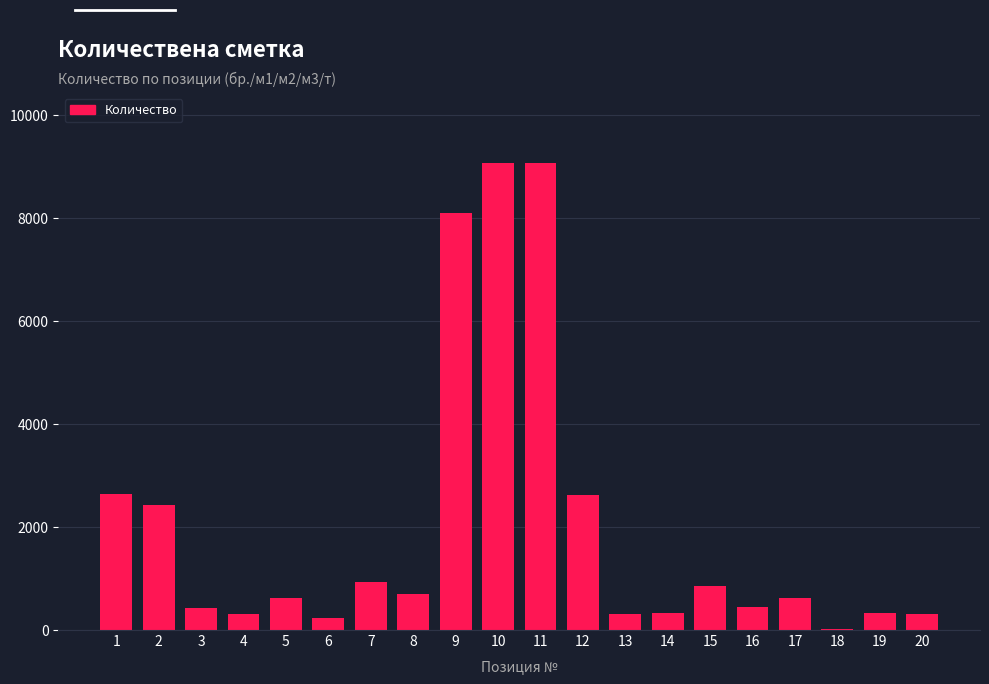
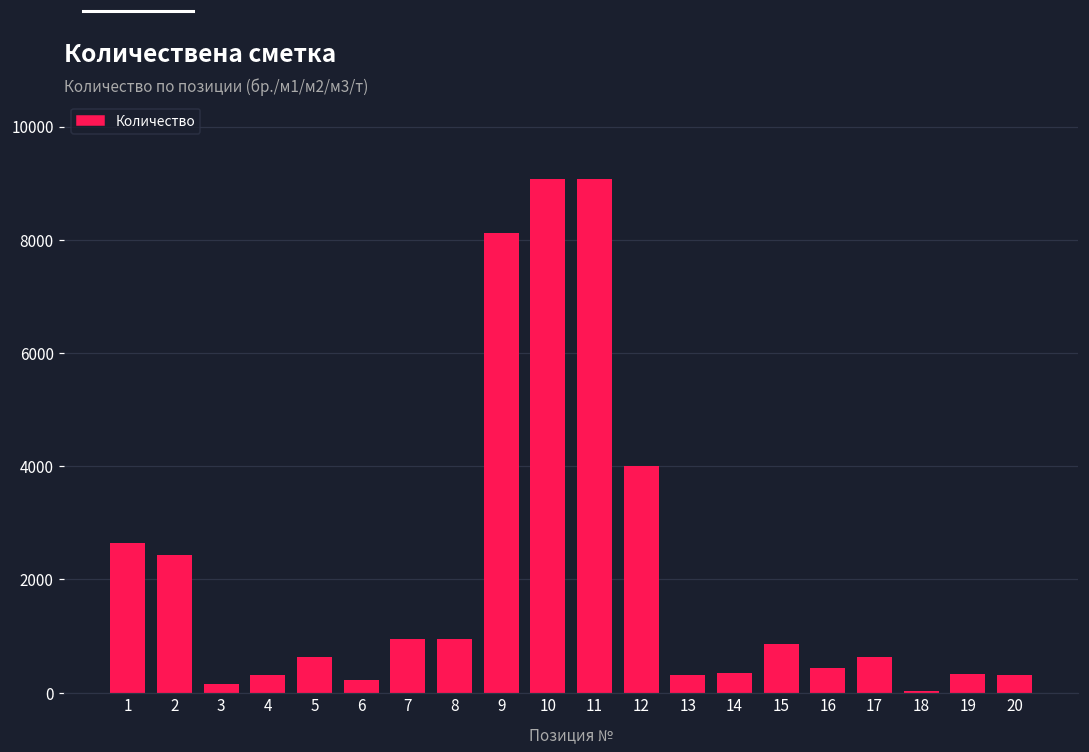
  {
    "1": 2600,
    "2": 2400,
-   "3": 400,
+   "3": 100,
    "4": 300,
    "5": 600,
    "6": 200,
    "7": 900,
-   "8": 700,
+   "8": 900,
    "9": 8100,
    "10": 9100,
    "11": 9100,
-   "12": 2600,
+   "12": 4000,
    "13": 300,
    "14": 300,
    "15": 900,
    "16": 400,
    "17": 600,
    "19": 300,
    "20": 300
  }
